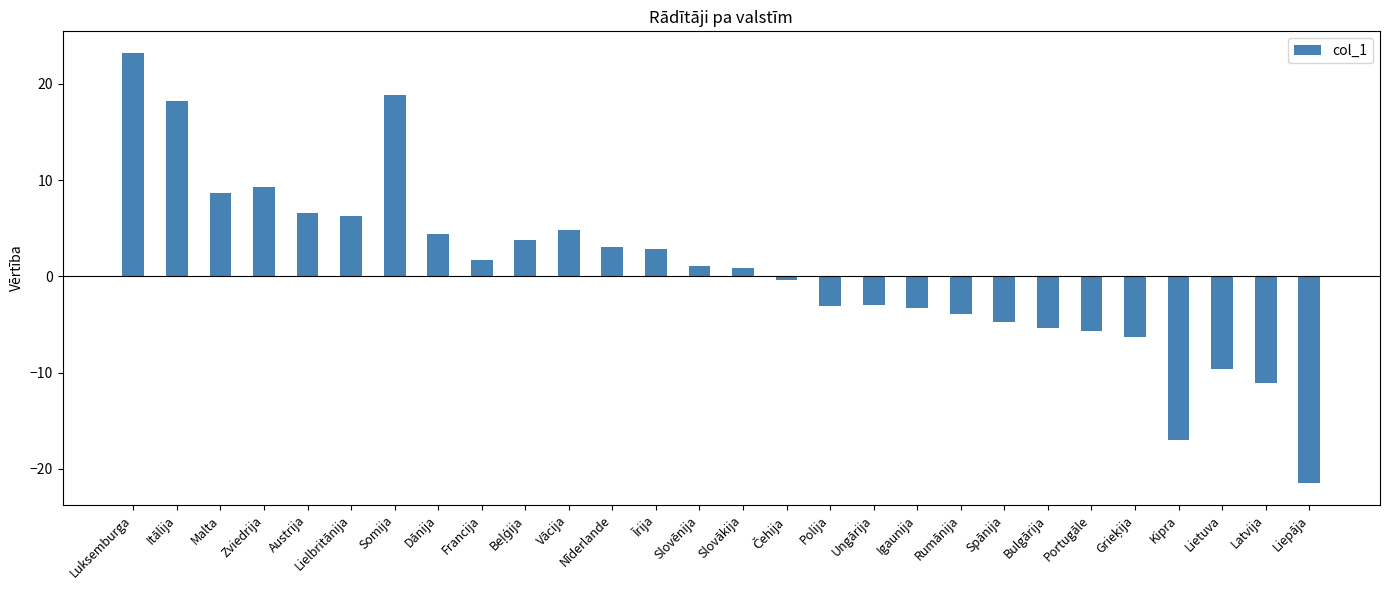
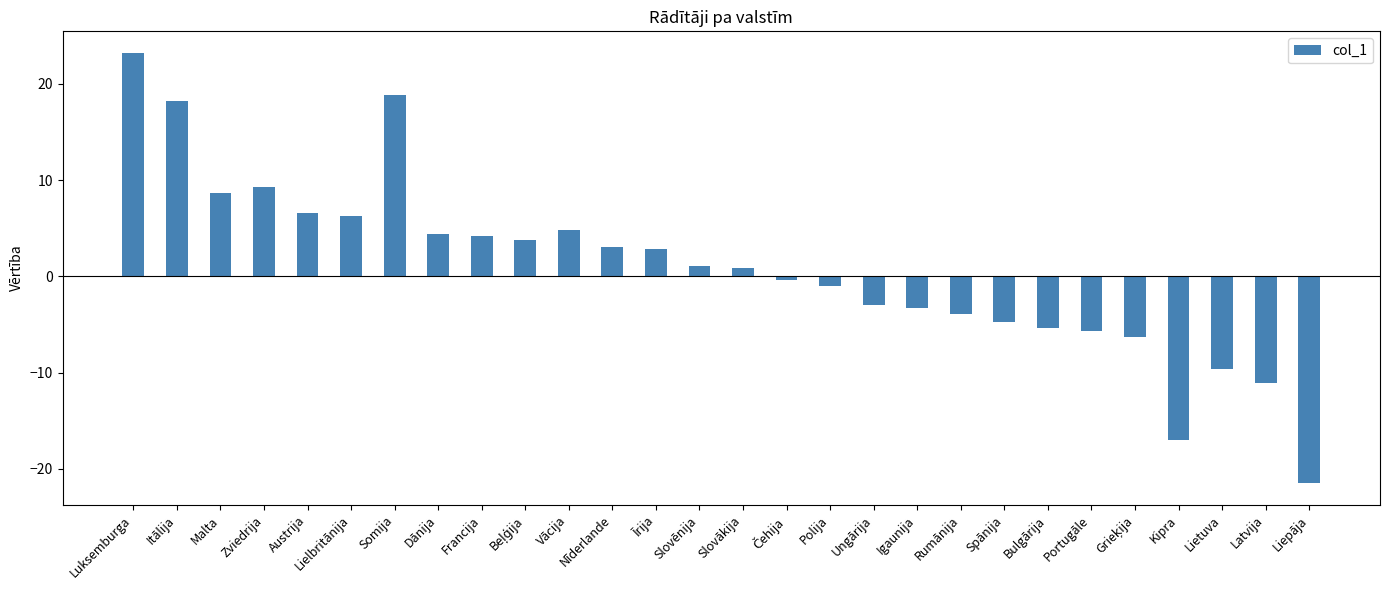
  {
    "Luksemburga": 23,
    "Itālija": 18,
    "Malta": 9,
    "Zviedrija": 9,
    "Austrija": 7,
    "Lielbritānija": 6,
    "Somija": 19,
    "Dānija": 4,
-   "Francija": 2,
+   "Francija": 4,
    "Beļģija": 4,
    "Vācija": 5,
    "Nīderlande": 3,
    "Īrija": 3,
    "Slovēnija": 1,
    "Slovākija": 1,
    "Čehija": 0,
-   "Polija": -3,
+   "Polija": -1,
    "Ungārija": -3,
    "Igaunija": -3,
    "Rumānija": -4,
    "Spānija": -5,
    "Bulgārija": -5,
    "Portugāle": -6,
    "Grieķija": -6,
    "Kipra": -17,
    "Lietuva": -10,
    "Latvija": -11,
    "Liepāja": -22
  }
